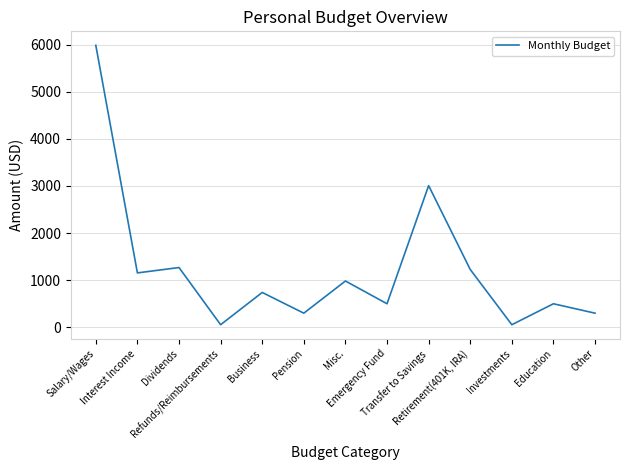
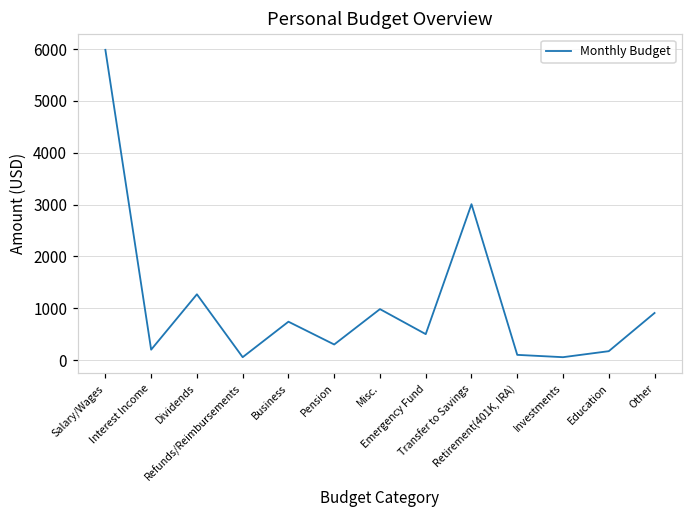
  {
    "Salary/Wages": 6000,
-   "Interest Income": 1200,
+   "Interest Income": 200,
    "Dividends": 1300,
    "Refunds/Reimbursements": 100,
    "Business": 700,
    "Pension": 300,
    "Misc.": 1000,
    "Emergency Fund": 500,
    "Transfer to Savings": 3000,
-   "Retirement(401K, IRA)": 1200,
+   "Retirement(401K, IRA)": 100,
    "Investments": 100,
-   "Education": 500,
-   "Other": 300
+   "Education": 200,
+   "Other": 900
  }
